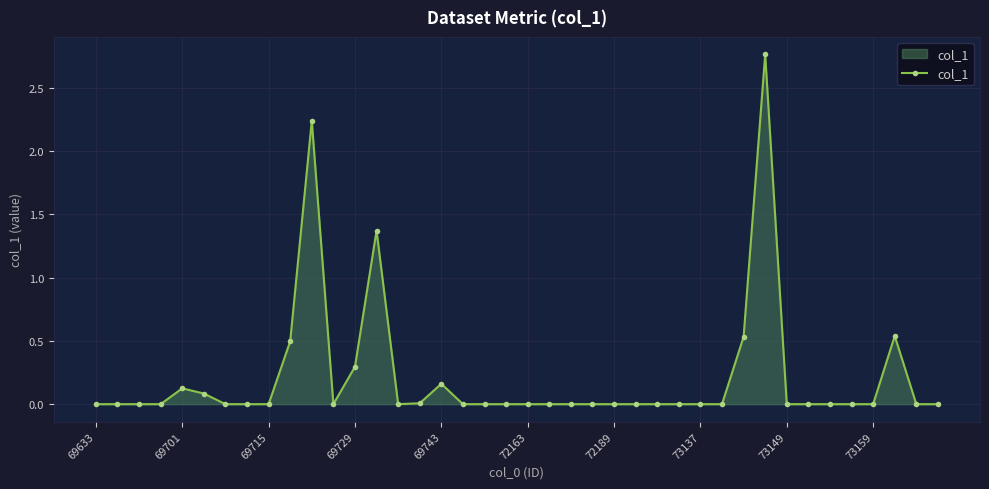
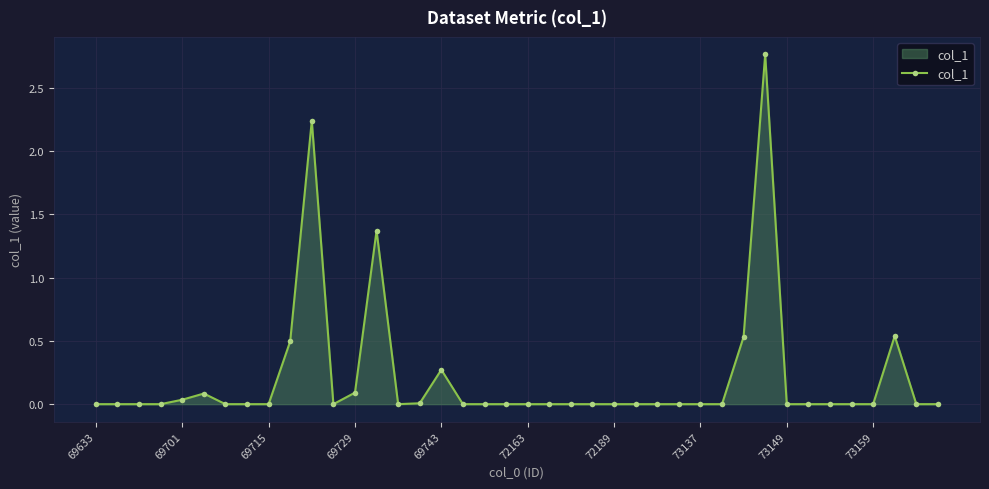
  {
    "69633": 0.00,
-   "69701": 0.13,
+   "69701": 0.04,
    "69715": 0.00,
-   "69729": 0.30,
-   "69743": 0.16,
+   "69729": 0.09,
+   "69743": 0.27,
    "72163": 0.00,
    "72189": 0.00,
    "73137": 0.00,
    "73149": 0.00,
    "73159": 0.00
  }
